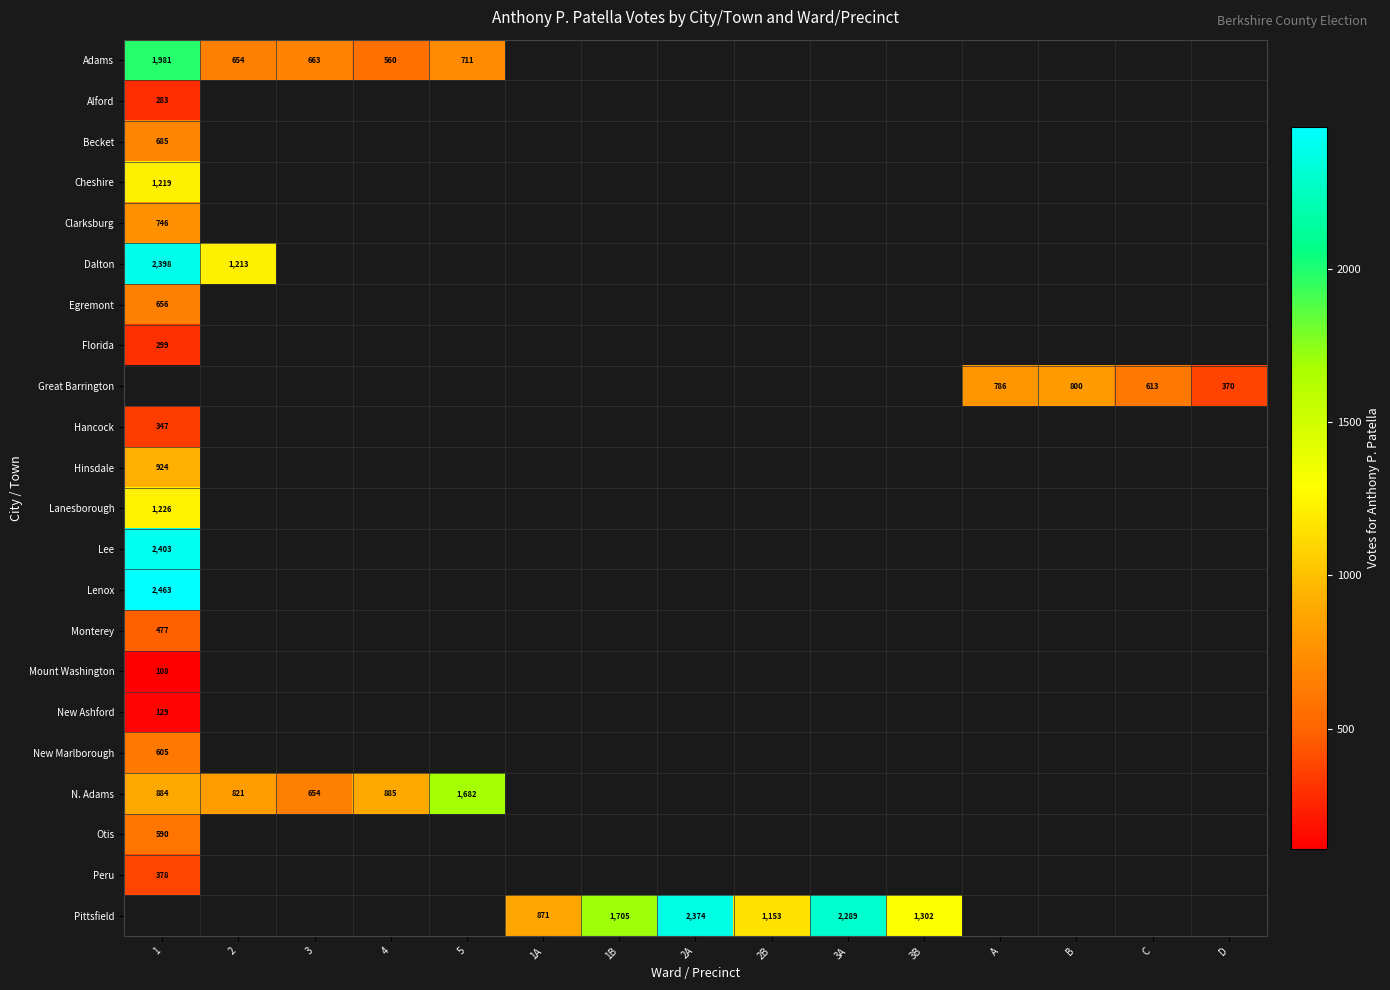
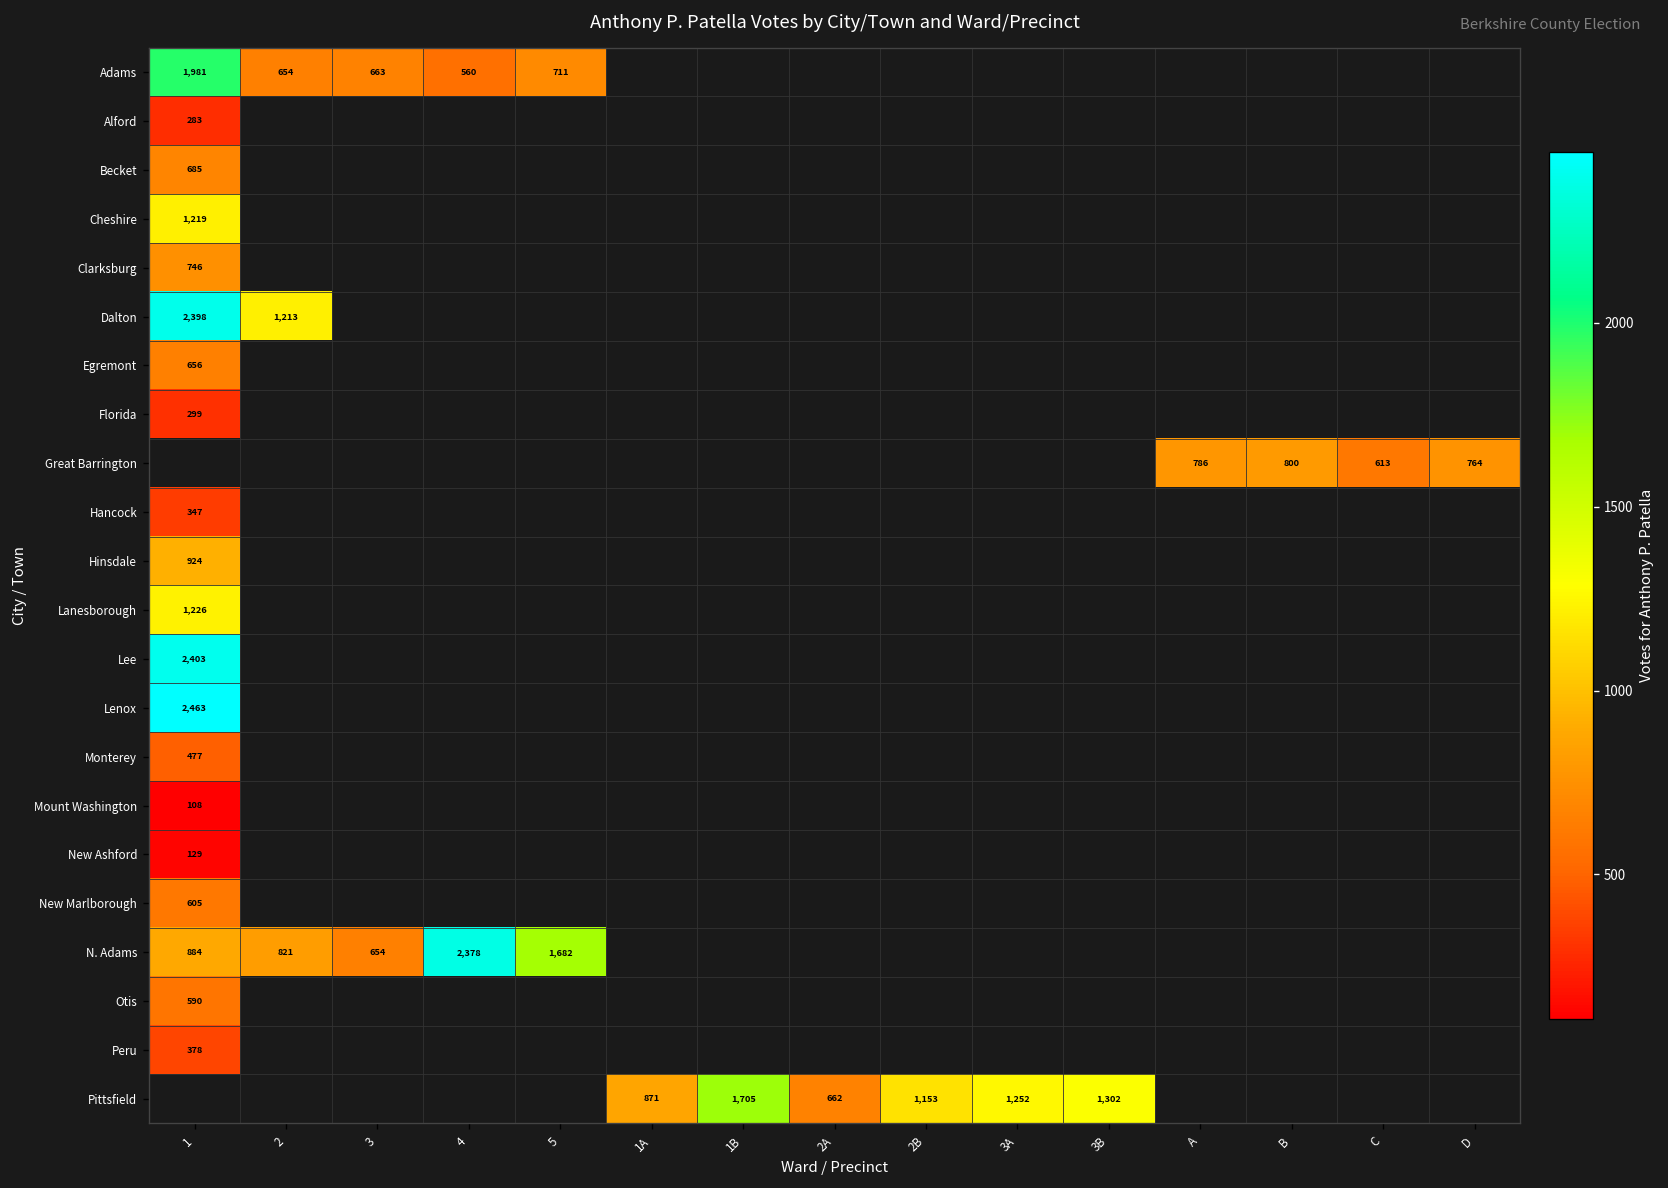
  {
    "Adams": {
      "1": "1,981",
      "2": "654",
      "3": "663",
      "4": "560",
      "5": "711"
    },
    "Alford": {
      "1": "283"
    },
    "Becket": {
      "1": "685"
    },
    "Cheshire": {
      "1": "1,219"
    },
    "Clarksburg": {
      "1": "746"
    },
    "Dalton": {
      "1": "2,398",
      "2": "1,213"
    },
    "Egremont": {
      "1": "656"
    },
    "Florida": {
      "1": "299"
    },
    "Great Barrington": {
      "A": "786",
      "B": "800",
      "C": "613",
-     "D": "370"
+     "D": "764"
    },
    "Hancock": {
      "1": "347"
    },
    "Hinsdale": {
      "1": "924"
    },
    "Lanesborough": {
      "1": "1,226"
    },
    "Lee": {
      "1": "2,403"
    },
    "Lenox": {
      "1": "2,463"
    },
    "Monterey": {
      "1": "477"
    },
    "Mount Washington": {
      "1": "108"
    },
    "New Ashford": {
      "1": "129"
    },
    "New Marlborough": {
      "1": "605"
    },
    "N. Adams": {
      "1": "884",
      "2": "821",
      "3": "654",
-     "4": "885",
+     "4": "2,378",
      "5": "1,682"
    },
    "Otis": {
      "1": "590"
    },
    "Peru": {
      "1": "378"
    },
    "Pittsfield": {
      "1A": "871",
      "1B": "1,705",
-     "2A": "2,374",
+     "2A": "662",
      "2B": "1,153",
-     "3A": "2,289",
+     "3A": "1,252",
      "3B": "1,302"
    }
  }
